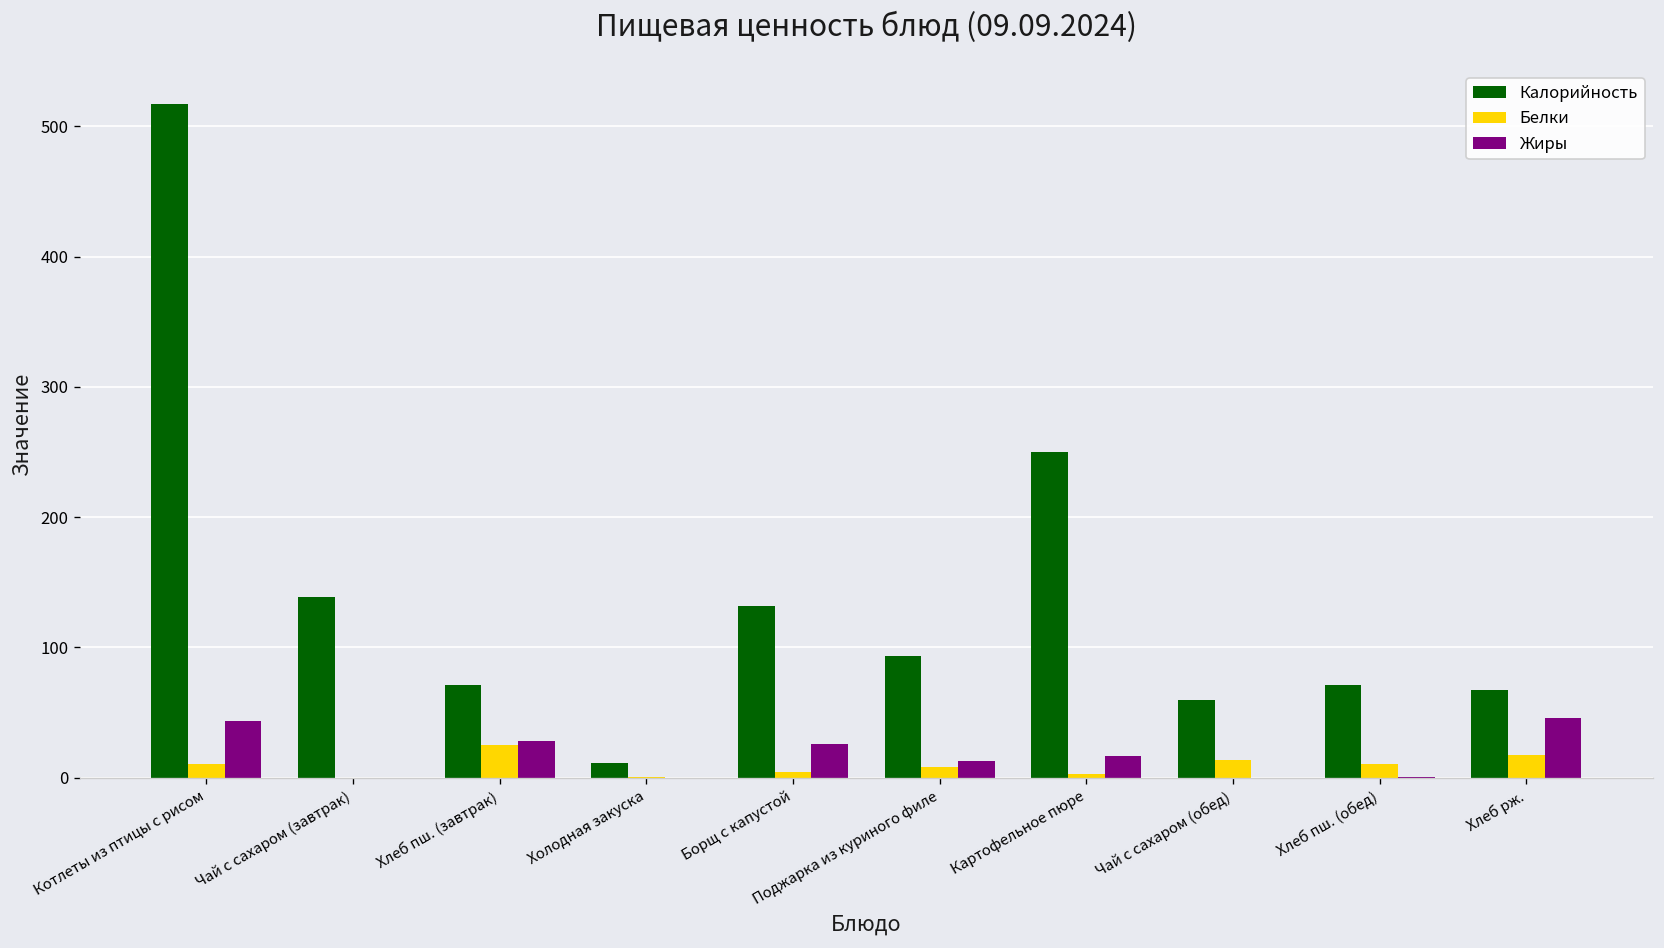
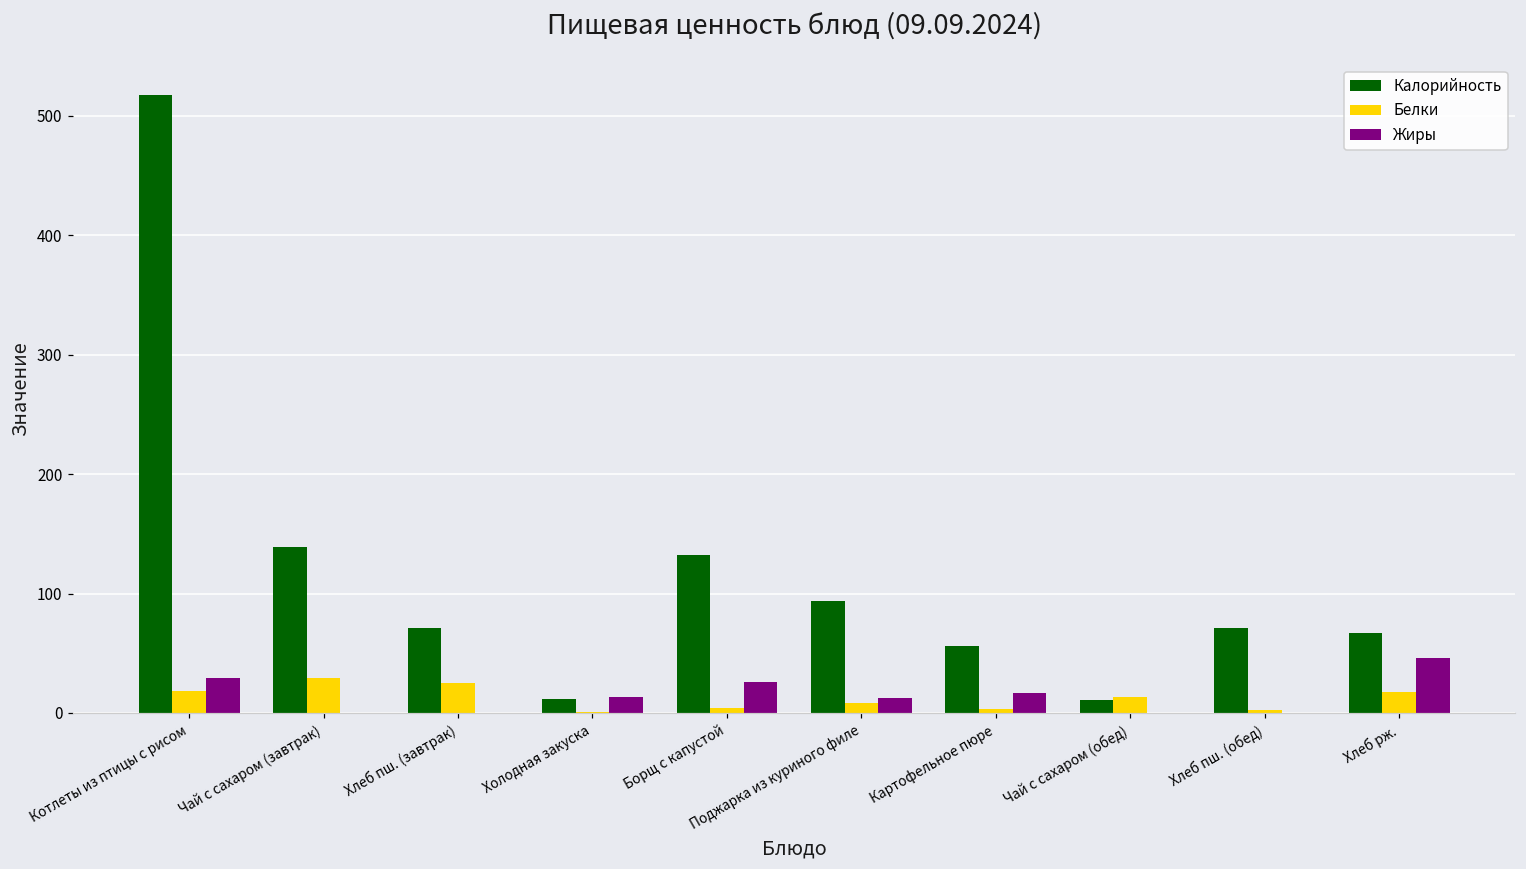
  {
    "Калорийность": {
      "Котлеты из птицы с рисом": 518,
      "Чай с сахаром (завтрак)": 139,
      "Хлеб пш. (завтрак)": 71,
      "Холодная закуска": 12,
      "Борщ с капустой": 132,
      "Поджарка из куриного филе": 94,
-     "Картофельное пюре": 250,
-     "Чай с сахаром (обед)": 59,
+     "Картофельное пюре": 56,
+     "Чай с сахаром (обед)": 11,
      "Хлеб пш. (обед)": 71,
      "Хлеб рж.": 67
    },
    "Белки": {
-     "Котлеты из птицы с рисом": 11,
-     "Чай с сахаром (завтрак)": 0,
+     "Котлеты из птицы с рисом": 18,
+     "Чай с сахаром (завтрак)": 29,
      "Хлеб пш. (завтрак)": 25,
      "Борщ с капустой": 4,
      "Поджарка из куриного филе": 9,
      "Картофельное пюре": 3,
      "Чай с сахаром (обед)": 14,
-     "Хлеб пш. (обед)": 10,
+     "Хлеб пш. (обед)": 2,
      "Хлеб рж.": 18
    },
    "Жиры": {
-     "Котлеты из птицы с рисом": 43,
+     "Котлеты из птицы с рисом": 29,
      "Чай с сахаром (завтрак)": 0,
-     "Хлеб пш. (завтрак)": 28,
-     "Холодная закуска": 0,
+     "Хлеб пш. (завтрак)": 0,
+     "Холодная закуска": 13,
      "Борщ с капустой": 26,
      "Поджарка из куриного филе": 13,
      "Картофельное пюре": 17,
      "Чай с сахаром (обед)": 0,
      "Хлеб рж.": 46
    }
  }
